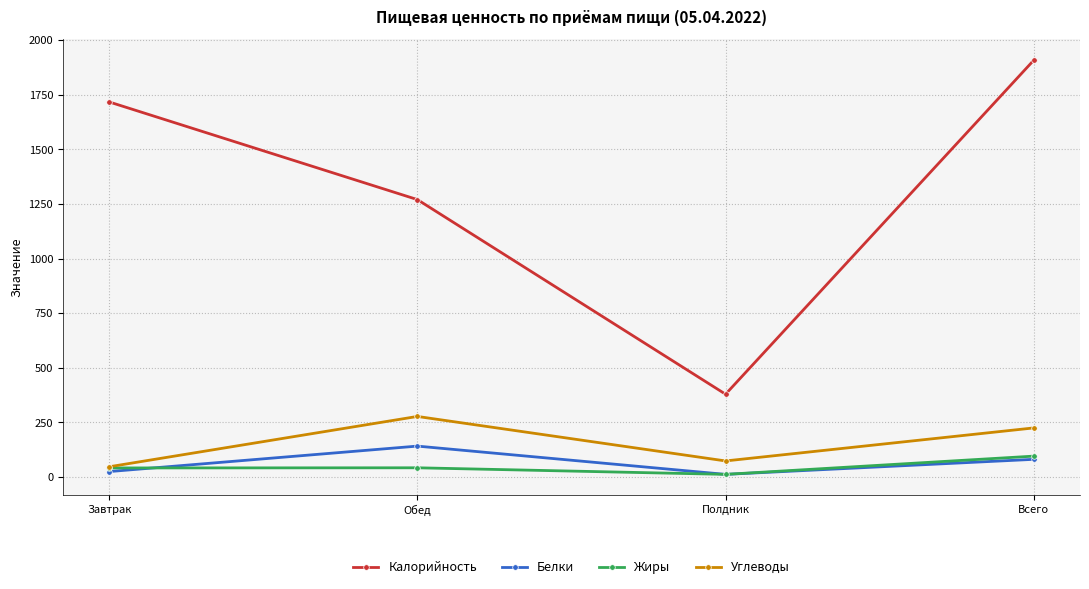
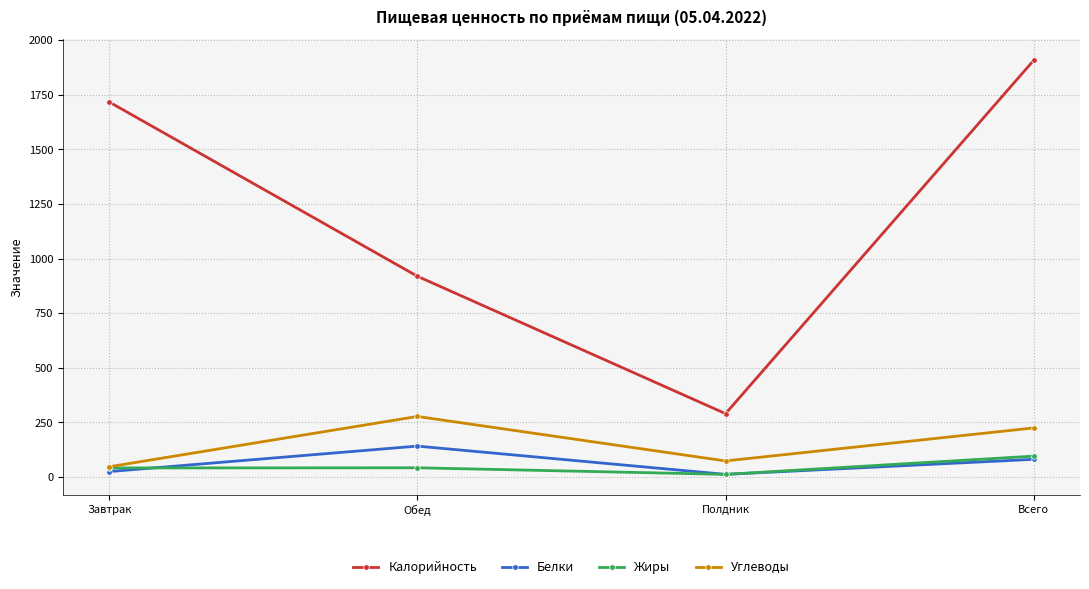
  {
    "Калорийность": {
      "Завтрак": 1720,
-     "Обед": 1270,
-     "Полдник": 380,
+     "Обед": 920,
+     "Полдник": 290,
      "Всего": 1910
    },
    "Белки": {
      "Завтрак": 20,
      "Обед": 140,
      "Всего": 80
    },
    "Жиры": {
      "Обед": 40,
      "Всего": 100
    },
    "Углеводы": {
      "Обед": 280,
      "Полдник": 70,
      "Всего": 220
    }
  }
